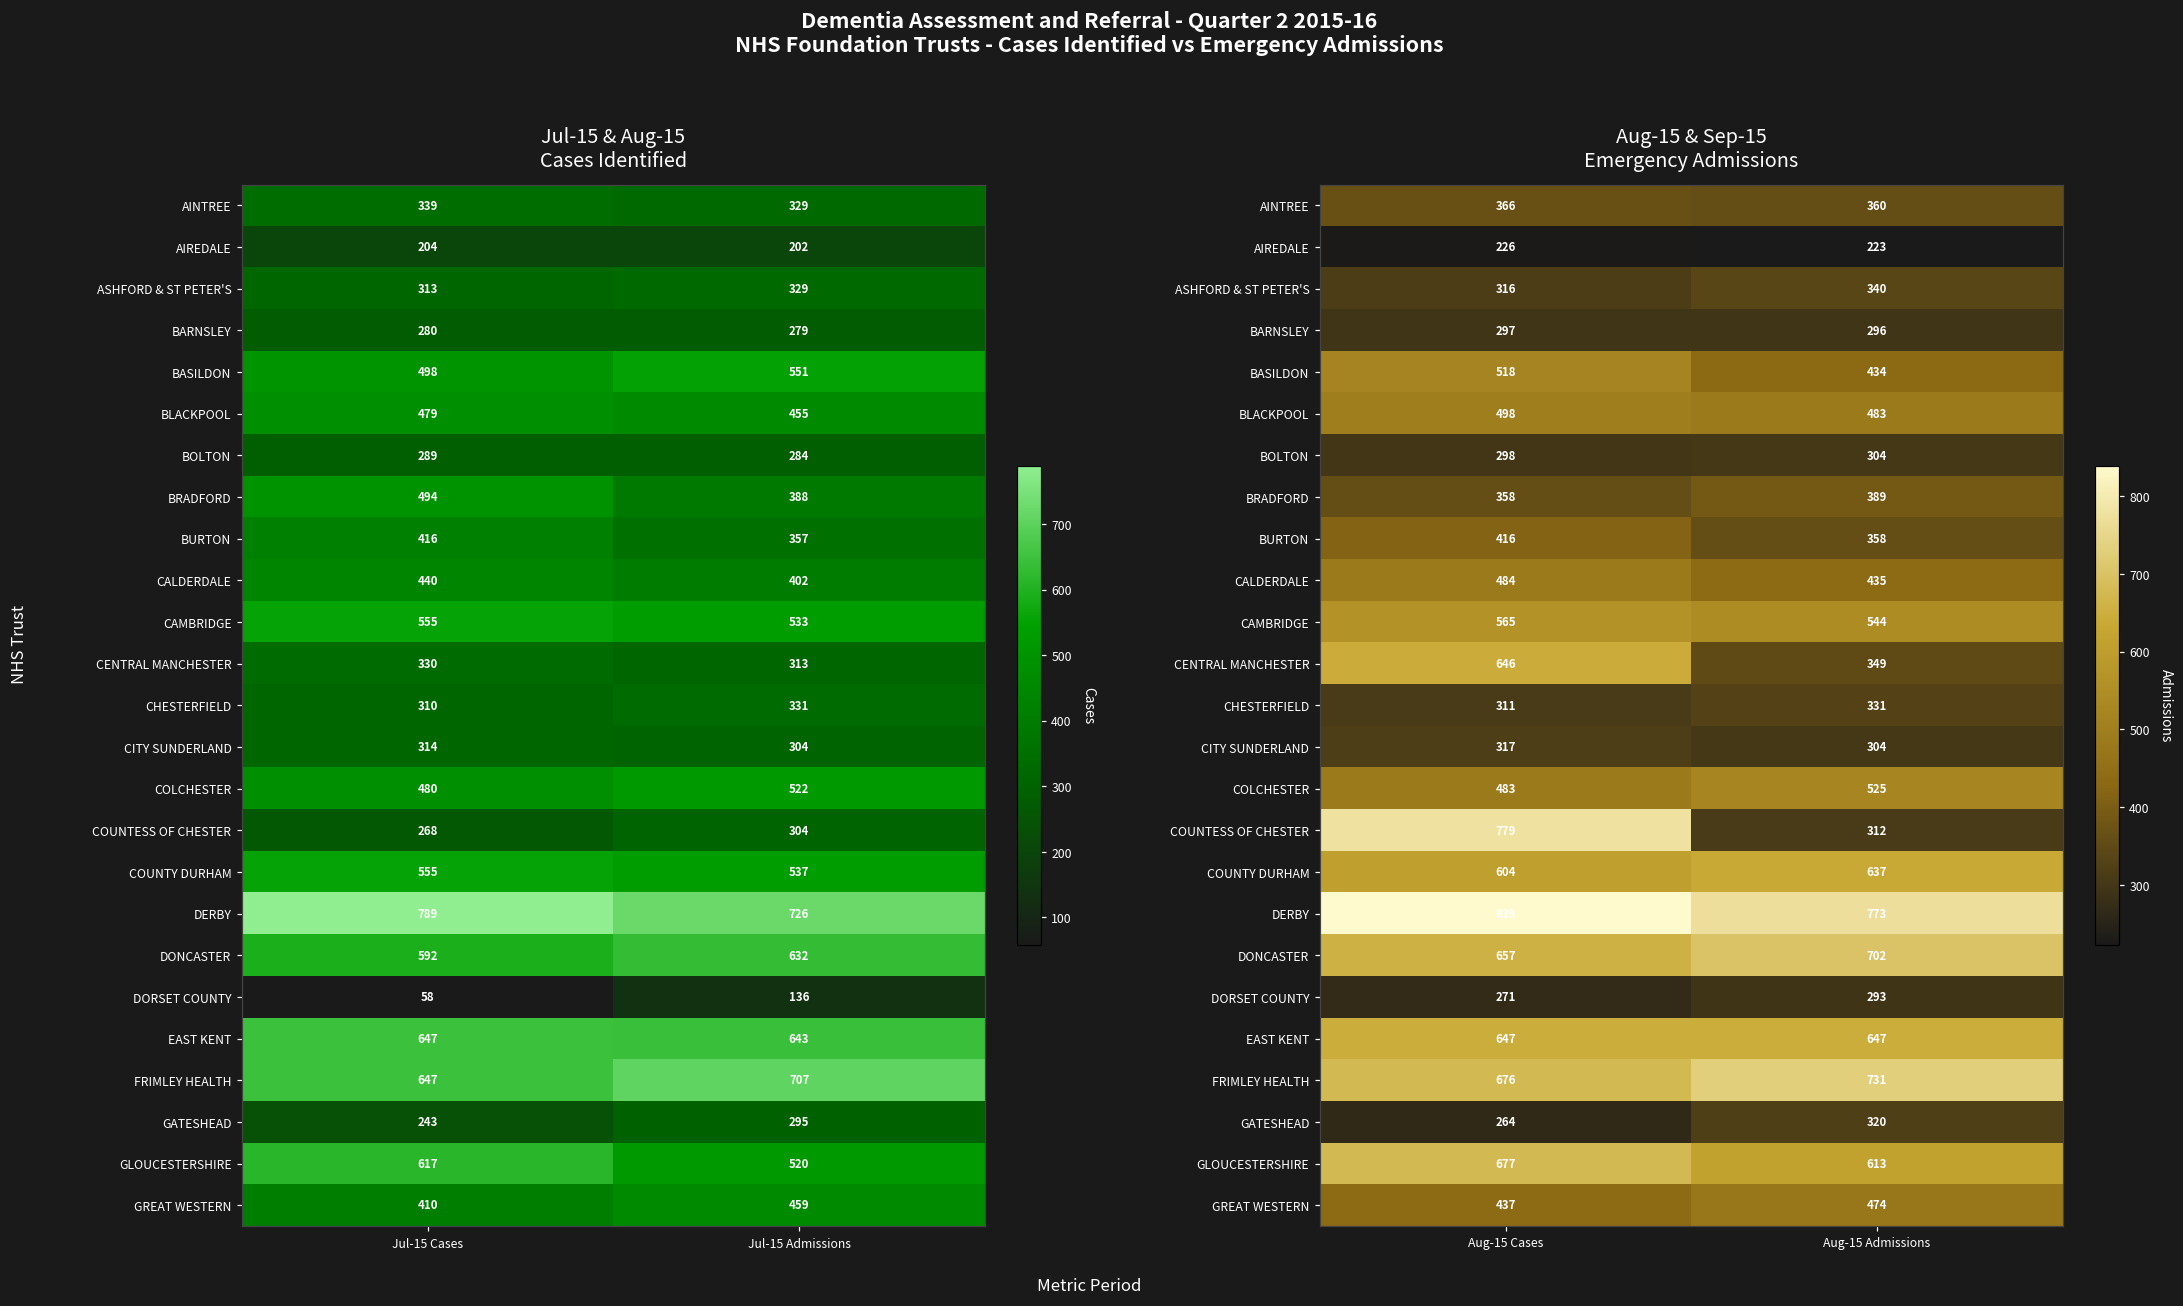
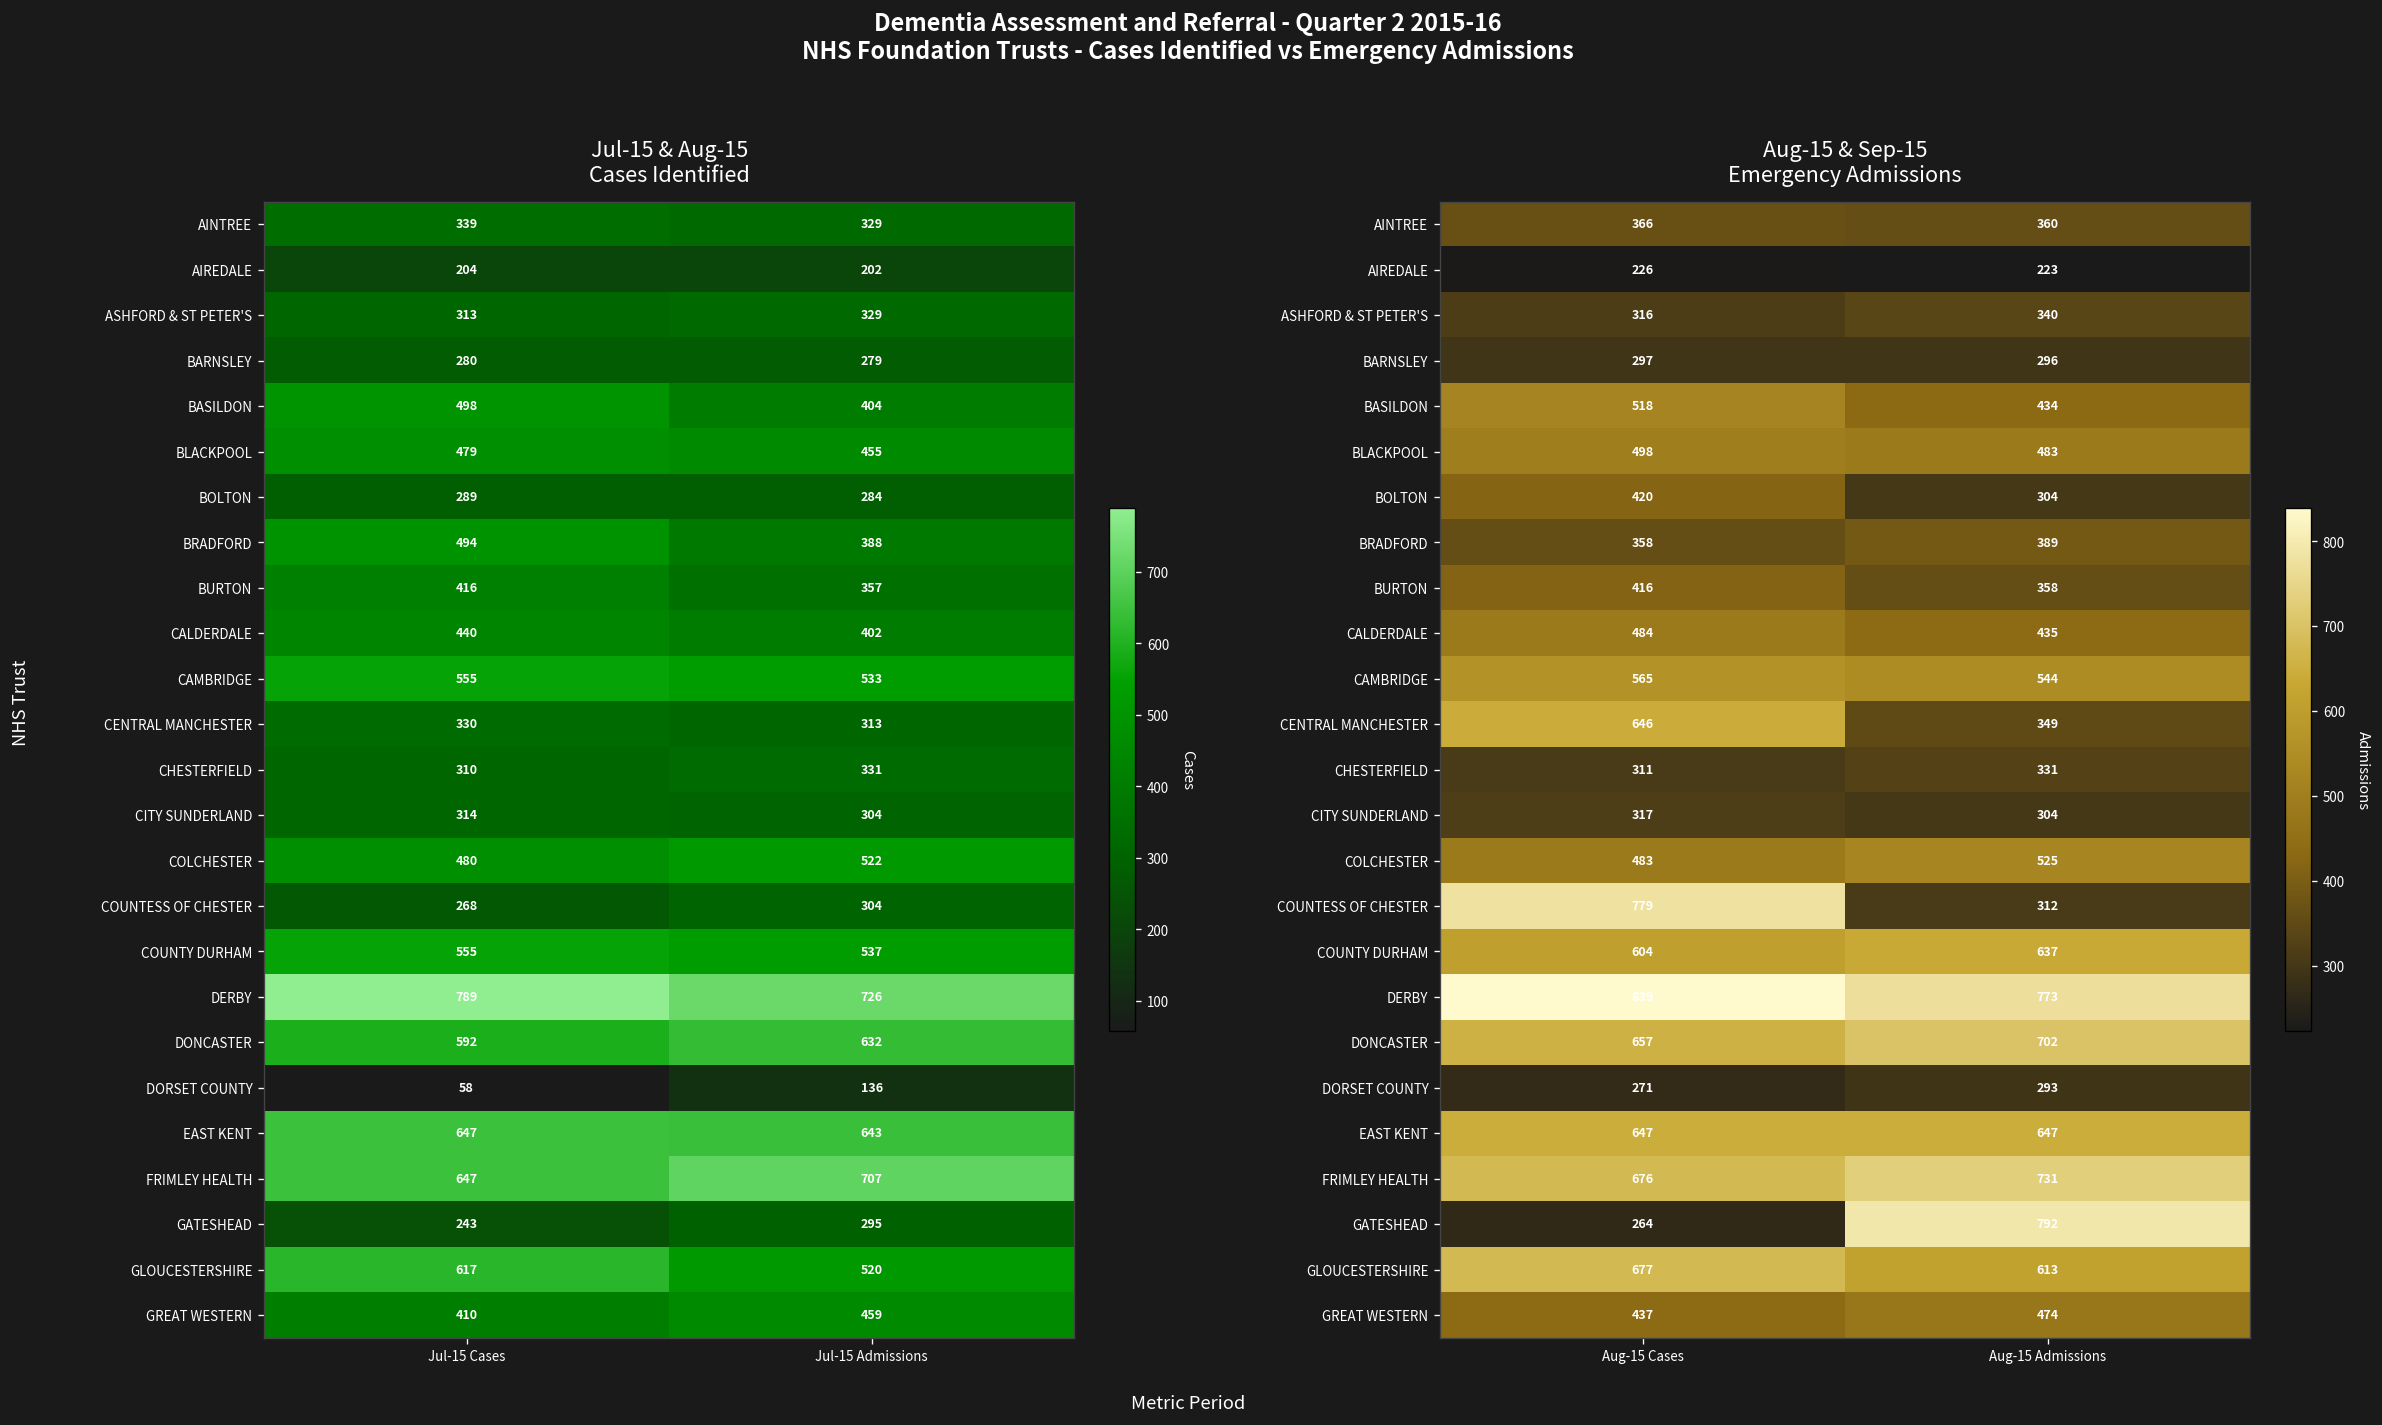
  {
    "Jul-15 & Aug-15 Cases Identified": {
      "AINTREE": {
        "Jul-15 Cases": 339,
        "Jul-15 Admissions": 329
      },
      "AIREDALE": {
        "Jul-15 Cases": 204,
        "Jul-15 Admissions": 202
      },
      "ASHFORD & ST PETER'S": {
        "Jul-15 Cases": 313,
        "Jul-15 Admissions": 329
      },
      "BARNSLEY": {
        "Jul-15 Cases": 280,
        "Jul-15 Admissions": 279
      },
      "BASILDON": {
        "Jul-15 Cases": 498,
-       "Jul-15 Admissions": 551
+       "Jul-15 Admissions": 404
      },
      "BLACKPOOL": {
        "Jul-15 Cases": 479,
        "Jul-15 Admissions": 455
      },
      "BOLTON": {
        "Jul-15 Cases": 289,
        "Jul-15 Admissions": 284
      },
      "BRADFORD": {
        "Jul-15 Cases": 494,
        "Jul-15 Admissions": 388
      },
      "BURTON": {
        "Jul-15 Cases": 416,
        "Jul-15 Admissions": 357
      },
      "CALDERDALE": {
        "Jul-15 Cases": 440,
        "Jul-15 Admissions": 402
      },
      "CAMBRIDGE": {
        "Jul-15 Cases": 555,
        "Jul-15 Admissions": 533
      },
      "CENTRAL MANCHESTER": {
        "Jul-15 Cases": 330,
        "Jul-15 Admissions": 313
      },
      "CHESTERFIELD": {
        "Jul-15 Cases": 310,
        "Jul-15 Admissions": 331
      },
      "CITY SUNDERLAND": {
        "Jul-15 Cases": 314,
        "Jul-15 Admissions": 304
      },
      "COLCHESTER": {
        "Jul-15 Cases": 480,
        "Jul-15 Admissions": 522
      },
      "COUNTESS OF CHESTER": {
        "Jul-15 Cases": 268,
        "Jul-15 Admissions": 304
      },
      "COUNTY DURHAM": {
        "Jul-15 Cases": 555,
        "Jul-15 Admissions": 537
      },
      "DERBY": {
        "Jul-15 Cases": 789,
        "Jul-15 Admissions": 726
      },
      "DONCASTER": {
        "Jul-15 Cases": 592,
        "Jul-15 Admissions": 632
      },
      "DORSET COUNTY": {
        "Jul-15 Cases": 58,
        "Jul-15 Admissions": 136
      },
      "EAST KENT": {
        "Jul-15 Cases": 647,
        "Jul-15 Admissions": 643
      },
      "FRIMLEY HEALTH": {
        "Jul-15 Cases": 647,
        "Jul-15 Admissions": 707
      },
      "GATESHEAD": {
        "Jul-15 Cases": 243,
        "Jul-15 Admissions": 295
      },
      "GLOUCESTERSHIRE": {
        "Jul-15 Cases": 617,
        "Jul-15 Admissions": 520
      },
      "GREAT WESTERN": {
        "Jul-15 Cases": 410,
        "Jul-15 Admissions": 459
      }
    },
    "Aug-15 & Sep-15 Emergency Admissions": {
      "AINTREE": {
        "Aug-15 Cases": 366,
        "Aug-15 Admissions": 360
      },
      "AIREDALE": {
        "Aug-15 Cases": 226,
        "Aug-15 Admissions": 223
      },
      "ASHFORD & ST PETER'S": {
        "Aug-15 Cases": 316,
        "Aug-15 Admissions": 340
      },
      "BARNSLEY": {
        "Aug-15 Cases": 297,
        "Aug-15 Admissions": 296
      },
      "BASILDON": {
        "Aug-15 Cases": 518,
        "Aug-15 Admissions": 434
      },
      "BLACKPOOL": {
        "Aug-15 Cases": 498,
        "Aug-15 Admissions": 483
      },
      "BOLTON": {
-       "Aug-15 Cases": 298,
+       "Aug-15 Cases": 420,
        "Aug-15 Admissions": 304
      },
      "BRADFORD": {
        "Aug-15 Cases": 358,
        "Aug-15 Admissions": 389
      },
      "BURTON": {
        "Aug-15 Cases": 416,
        "Aug-15 Admissions": 358
      },
      "CALDERDALE": {
        "Aug-15 Cases": 484,
        "Aug-15 Admissions": 435
      },
      "CAMBRIDGE": {
        "Aug-15 Cases": 565,
        "Aug-15 Admissions": 544
      },
      "CENTRAL MANCHESTER": {
        "Aug-15 Cases": 646,
        "Aug-15 Admissions": 349
      },
      "CHESTERFIELD": {
        "Aug-15 Cases": 311,
        "Aug-15 Admissions": 331
      },
      "CITY SUNDERLAND": {
        "Aug-15 Cases": 317,
        "Aug-15 Admissions": 304
      },
      "COLCHESTER": {
        "Aug-15 Cases": 483,
        "Aug-15 Admissions": 525
      },
      "COUNTESS OF CHESTER": {
        "Aug-15 Cases": 779,
        "Aug-15 Admissions": 312
      },
      "COUNTY DURHAM": {
        "Aug-15 Cases": 604,
        "Aug-15 Admissions": 637
      },
      "DERBY": {
        "Aug-15 Cases": 839,
        "Aug-15 Admissions": 773
      },
      "DONCASTER": {
        "Aug-15 Cases": 657,
        "Aug-15 Admissions": 702
      },
      "DORSET COUNTY": {
        "Aug-15 Cases": 271,
        "Aug-15 Admissions": 293
      },
      "EAST KENT": {
        "Aug-15 Cases": 647,
        "Aug-15 Admissions": 647
      },
      "FRIMLEY HEALTH": {
        "Aug-15 Cases": 676,
        "Aug-15 Admissions": 731
      },
      "GATESHEAD": {
        "Aug-15 Cases": 264,
-       "Aug-15 Admissions": 320
+       "Aug-15 Admissions": 792
      },
      "GLOUCESTERSHIRE": {
        "Aug-15 Cases": 677,
        "Aug-15 Admissions": 613
      },
      "GREAT WESTERN": {
        "Aug-15 Cases": 437,
        "Aug-15 Admissions": 474
      }
    }
  }
